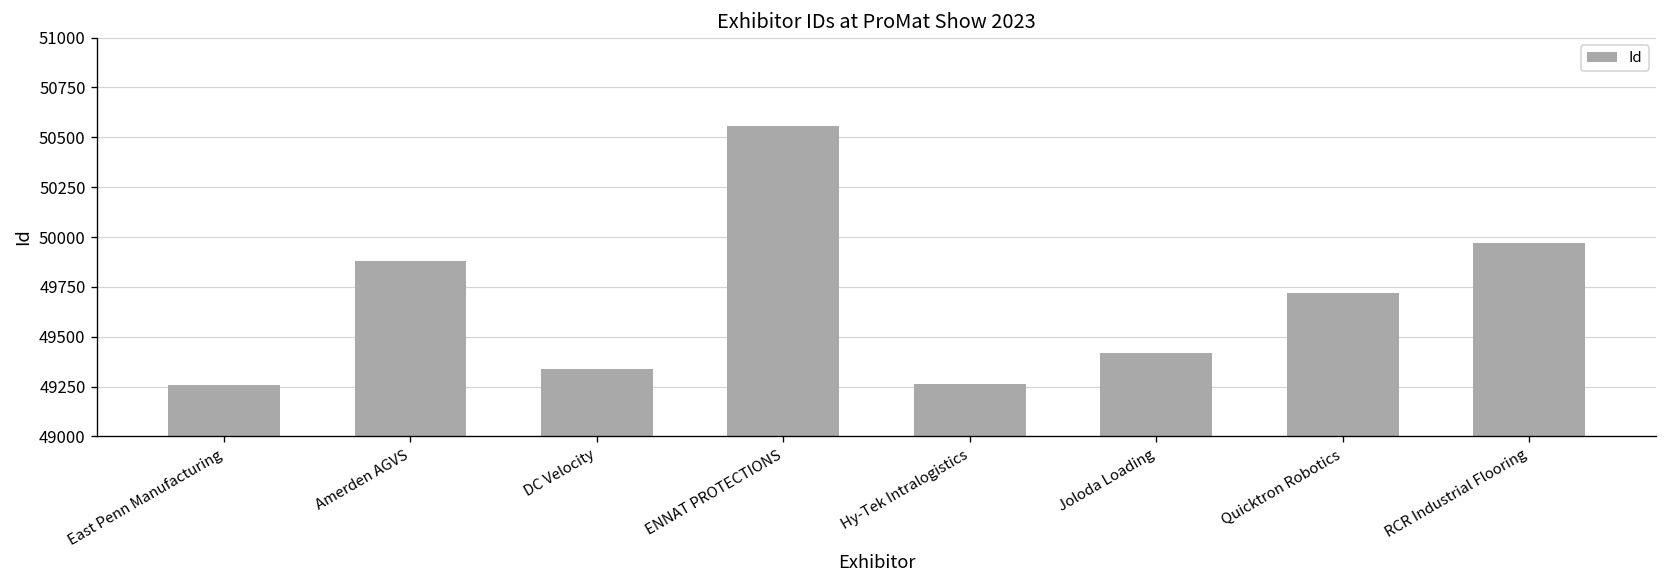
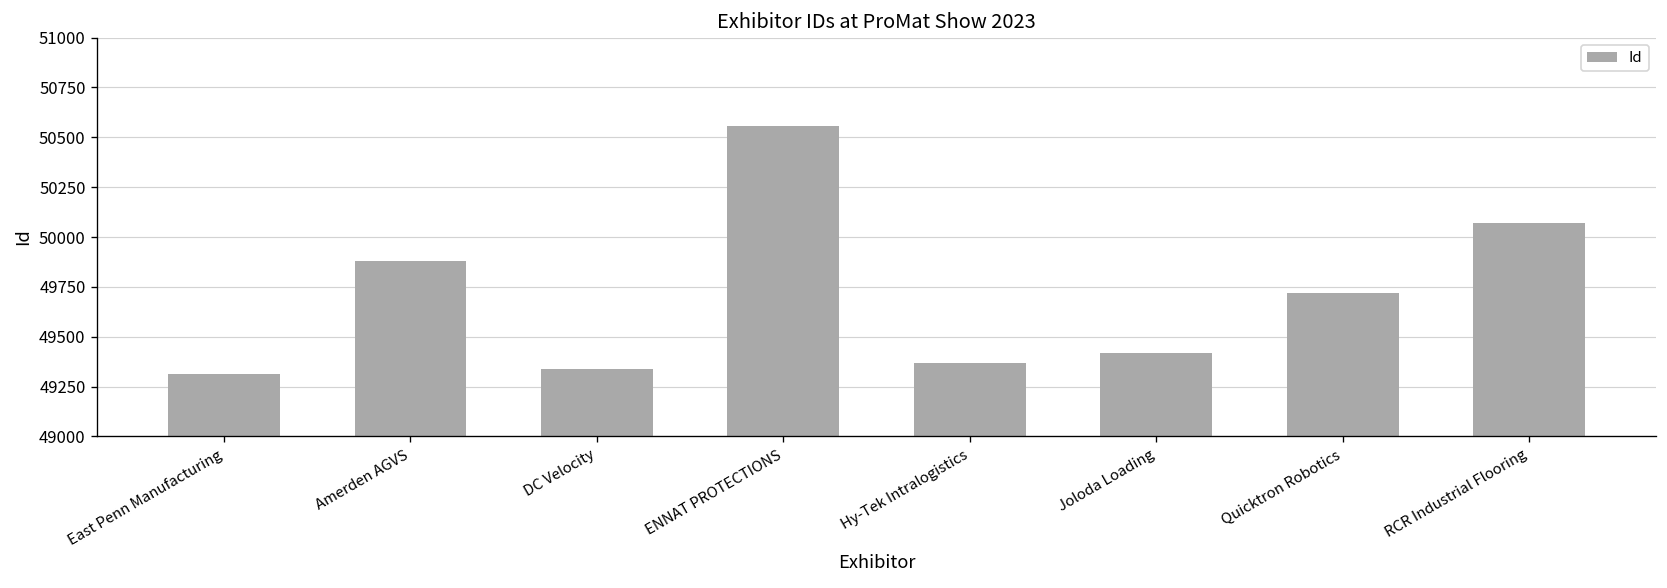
  {
-   "East Penn Manufacturing": 49260,
+   "East Penn Manufacturing": 49310,
    "Amerden AGVS": 49880,
    "DC Velocity": 49340,
    "ENNAT PROTECTIONS": 50560,
-   "Hy-Tek Intralogistics": 49260,
+   "Hy-Tek Intralogistics": 49370,
    "Joloda Loading": 49420,
    "Quicktron Robotics": 49720,
-   "RCR Industrial Flooring": 49970
+   "RCR Industrial Flooring": 50070
  }
